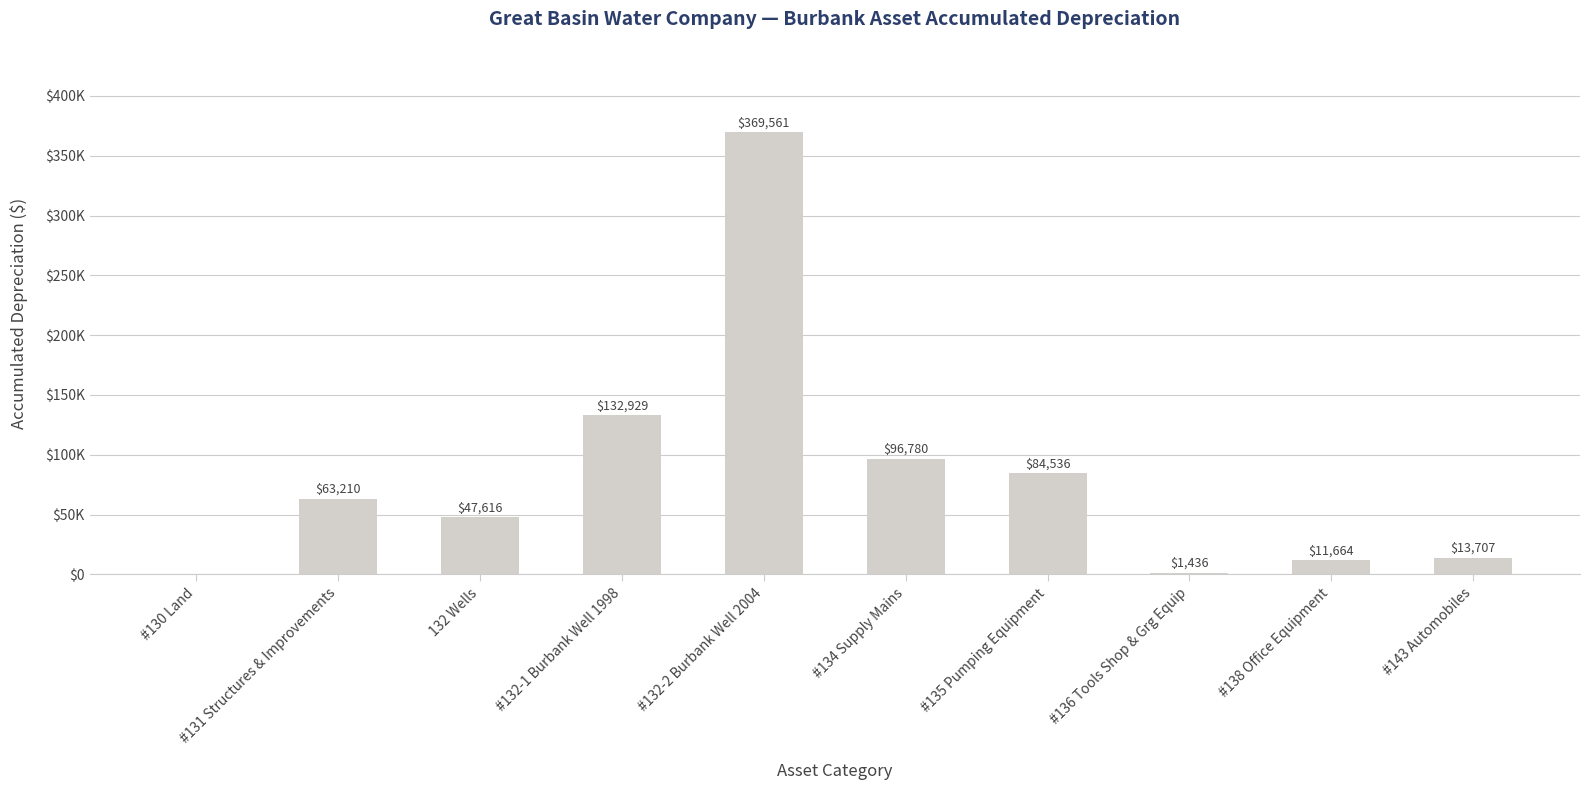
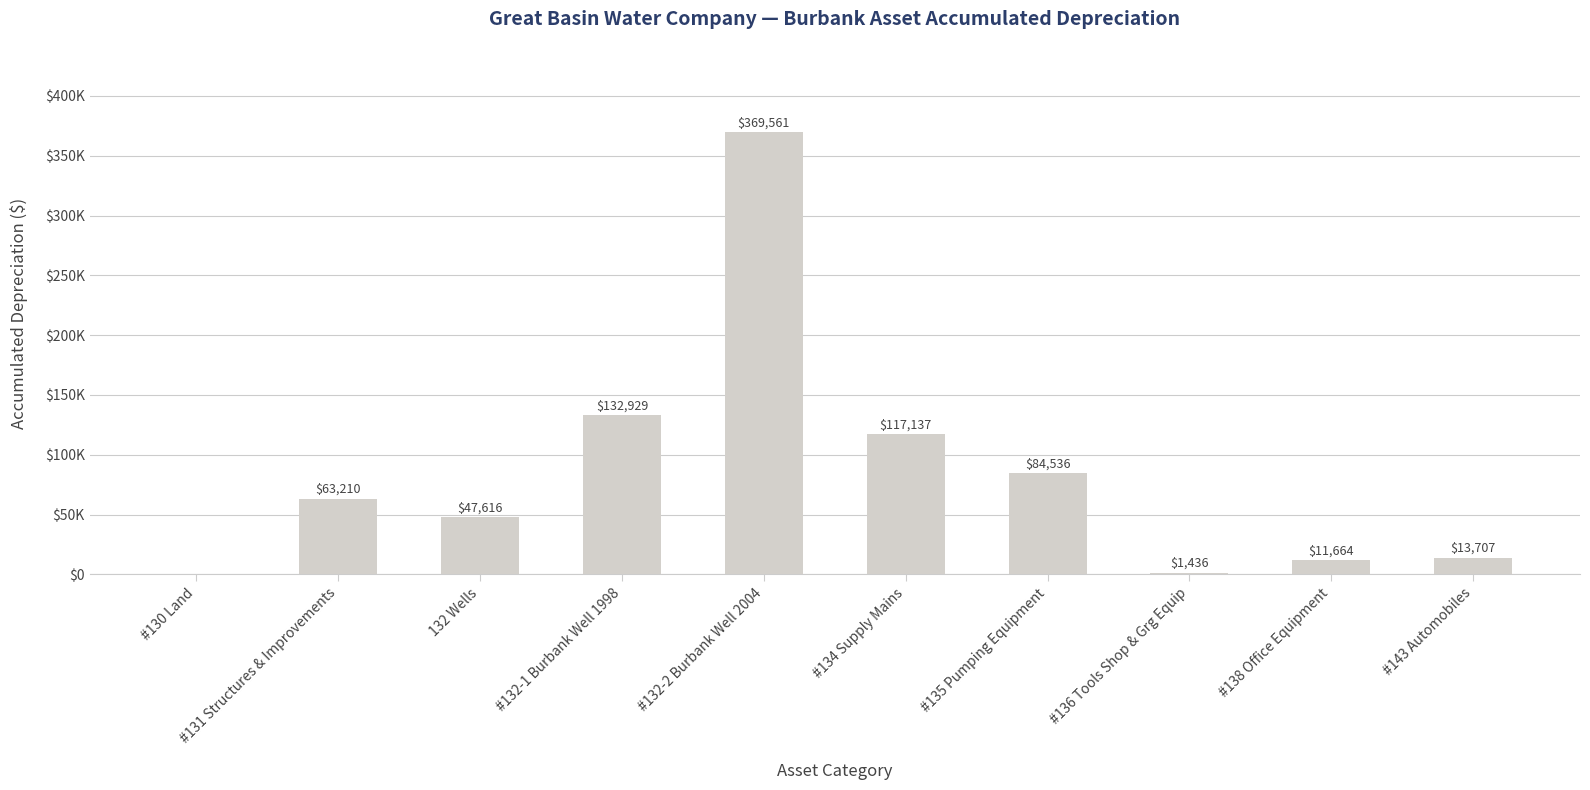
  {
    "#131 Structures & Improvements": "$63,210",
    "132 Wells": "$47,616",
    "#132-1 Burbank Well 1998": "$132,929",
    "#132-2 Burbank Well 2004": "$369,561",
-   "#134 Supply Mains": "$96,780",
+   "#134 Supply Mains": "$117,137",
    "#135 Pumping Equipment": "$84,536",
    "#136 Tools Shop & Grg Equip": "$1,436",
    "#138 Office Equipment": "$11,664",
    "#143 Automobiles": "$13,707"
  }
